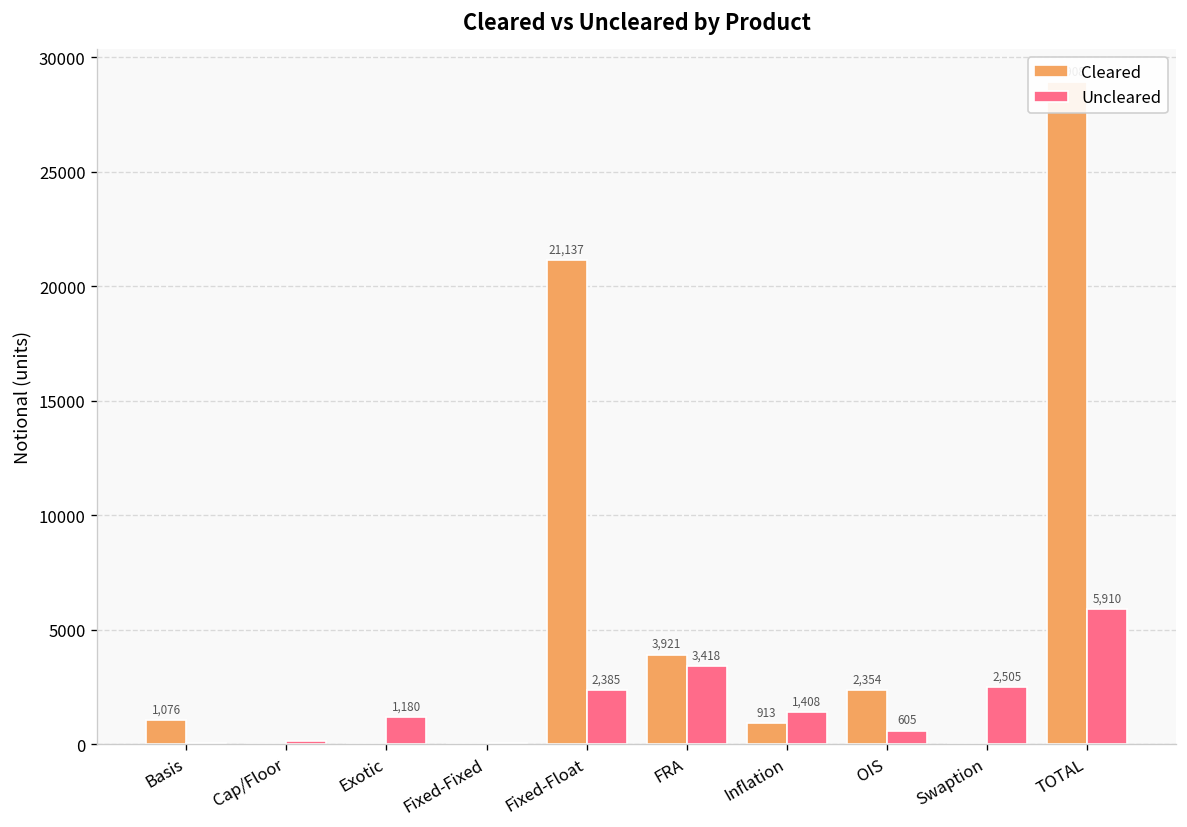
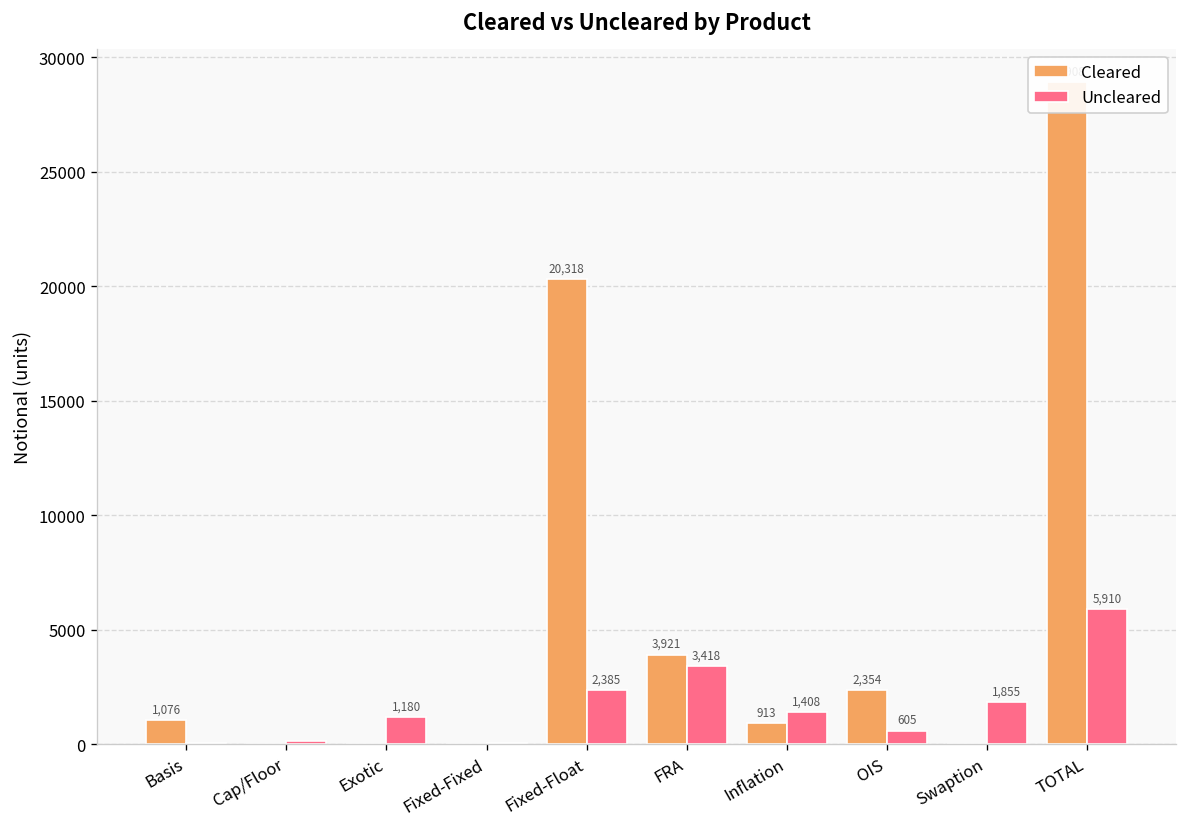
  {
    "Cleared": {
      "Basis": "1,076",
-     "Fixed-Float": "21,137",
+     "Fixed-Float": "20,318",
      "FRA": "3,921",
      "Inflation": "913",
      "OIS": "2,354"
    },
    "Uncleared": {
      "Exotic": "1,180",
      "Fixed-Float": "2,385",
      "FRA": "3,418",
      "Inflation": "1,408",
      "OIS": "605",
-     "Swaption": "2,505",
+     "Swaption": "1,855",
      "TOTAL": "5,910"
    }
  }
